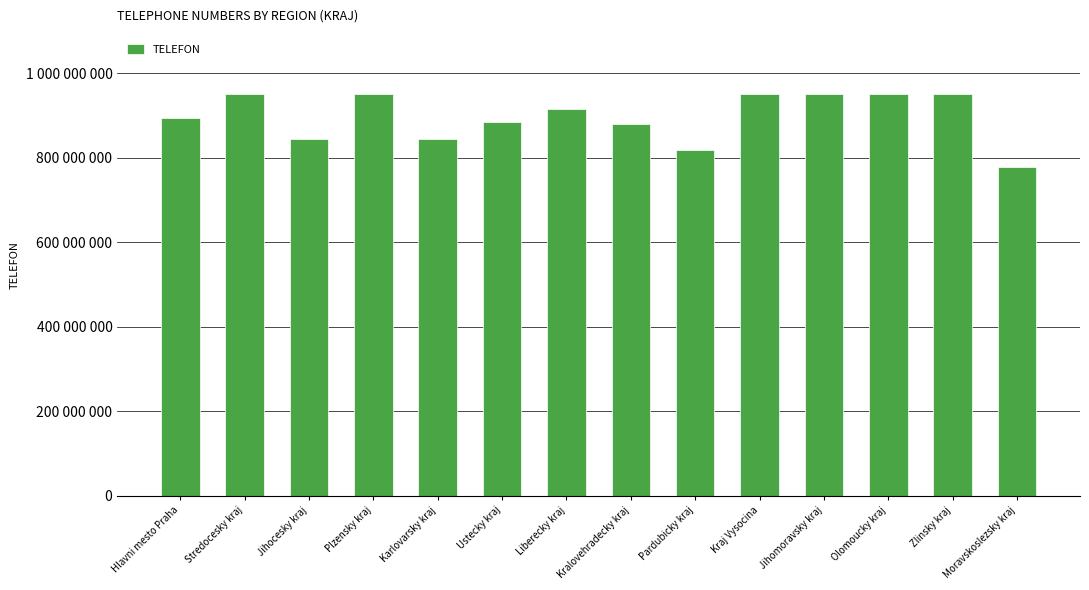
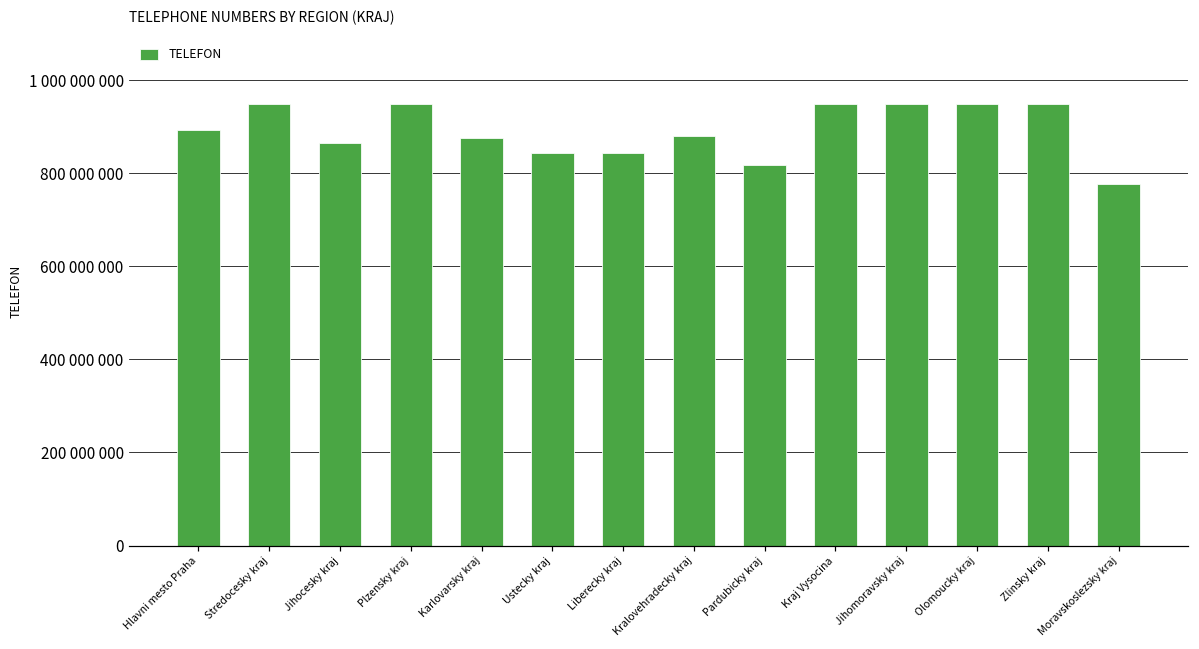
  {
    "Hlavni mesto Praha": 890000000,
    "Stredocesky kraj": 950000000,
-   "Jihocesky kraj": 840000000,
+   "Jihocesky kraj": 870000000,
    "Plzensky kraj": 950000000,
-   "Karlovarsky kraj": 840000000,
-   "Ustecky kraj": 890000000,
-   "Liberecky kraj": 920000000,
+   "Karlovarsky kraj": 880000000,
+   "Ustecky kraj": 840000000,
+   "Liberecky kraj": 840000000,
    "Kralovehradecky kraj": 880000000,
    "Pardubicky kraj": 820000000,
    "Kraj Vysocina": 950000000,
    "Jihomoravsky kraj": 950000000,
    "Olomoucky kraj": 950000000,
    "Zlinsky kraj": 950000000,
    "Moravskoslezsky kraj": 780000000
  }
